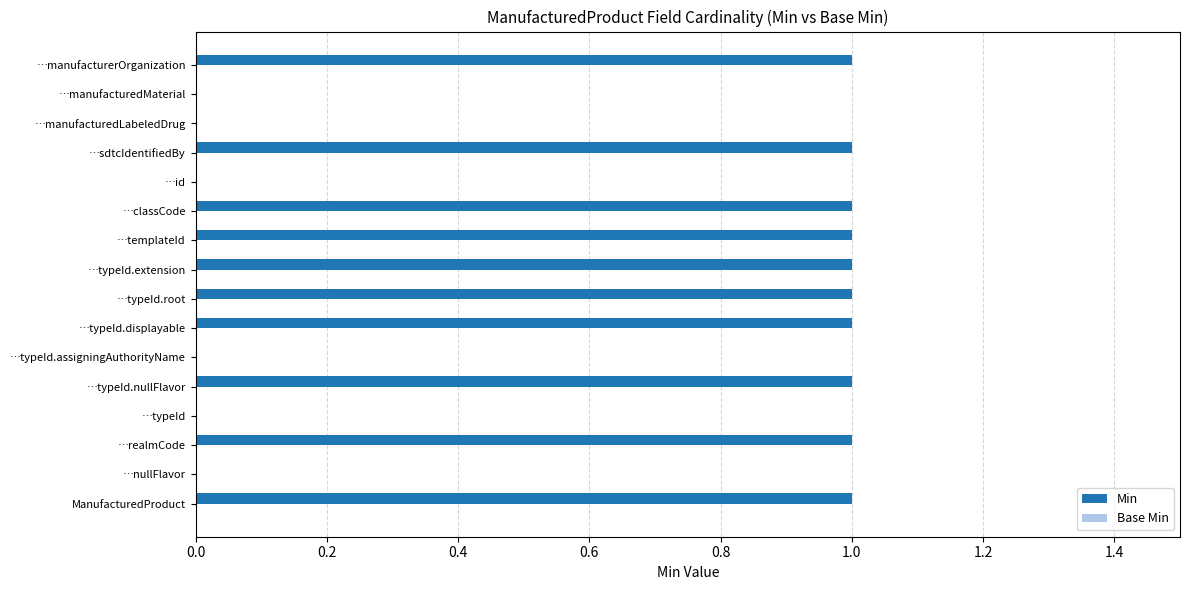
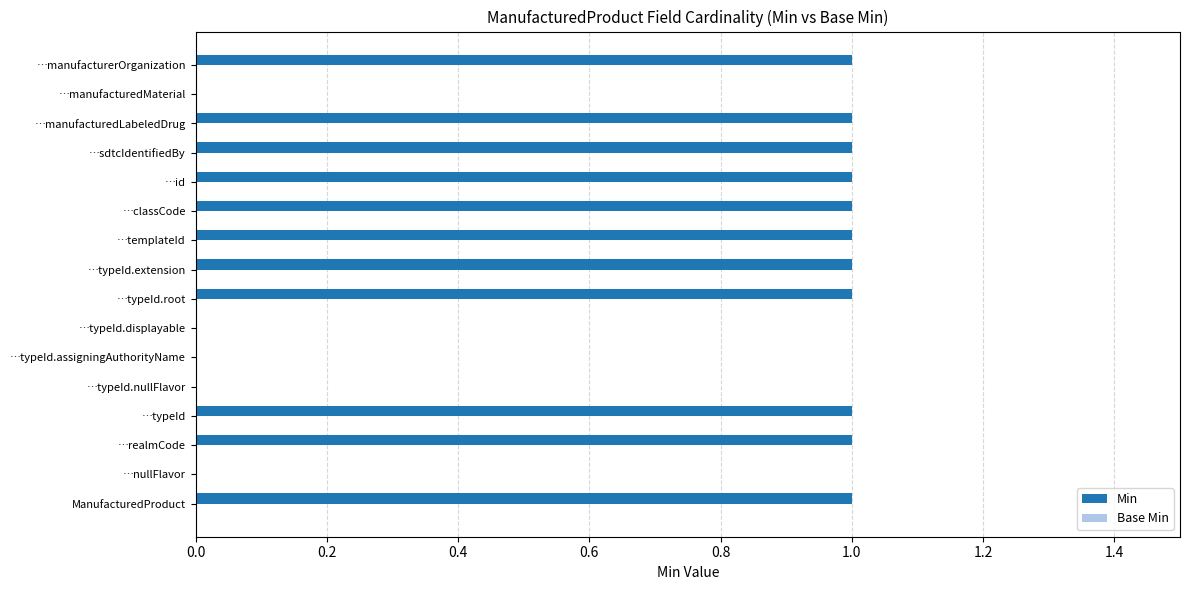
  {
    "Min": {
      "…manufacturerOrganization": 1,
      "…manufacturedMaterial": 0,
-     "…manufacturedLabeledDrug": 0,
+     "…manufacturedLabeledDrug": 1,
      "…sdtcIdentifiedBy": 1,
-     "…id": 0,
+     "…id": 1,
      "…classCode": 1,
      "…templateId": 1,
      "…typeId.extension": 1,
      "…typeId.root": 1,
-     "…typeId.displayable": 1,
+     "…typeId.displayable": 0,
      "…typeId.assigningAuthorityName": 0,
-     "…typeId.nullFlavor": 1,
-     "…typeId": 0,
+     "…typeId.nullFlavor": 0,
+     "…typeId": 1,
      "…realmCode": 1,
      "…nullFlavor": 0,
      "ManufacturedProduct": 1
    },
    "Base Min": {
      "…manufacturerOrganization": 0,
      "…manufacturedMaterial": 0,
      "…manufacturedLabeledDrug": 0,
      "…sdtcIdentifiedBy": 0,
      "…id": 0,
      "…classCode": 0,
      "…templateId": 0,
      "…typeId.extension": 0,
      "…typeId.root": 0,
      "…typeId.displayable": 0,
      "…typeId.assigningAuthorityName": 0,
      "…typeId.nullFlavor": 0,
      "…typeId": 0,
      "…realmCode": 0,
      "…nullFlavor": 0,
      "ManufacturedProduct": 0
    }
  }
